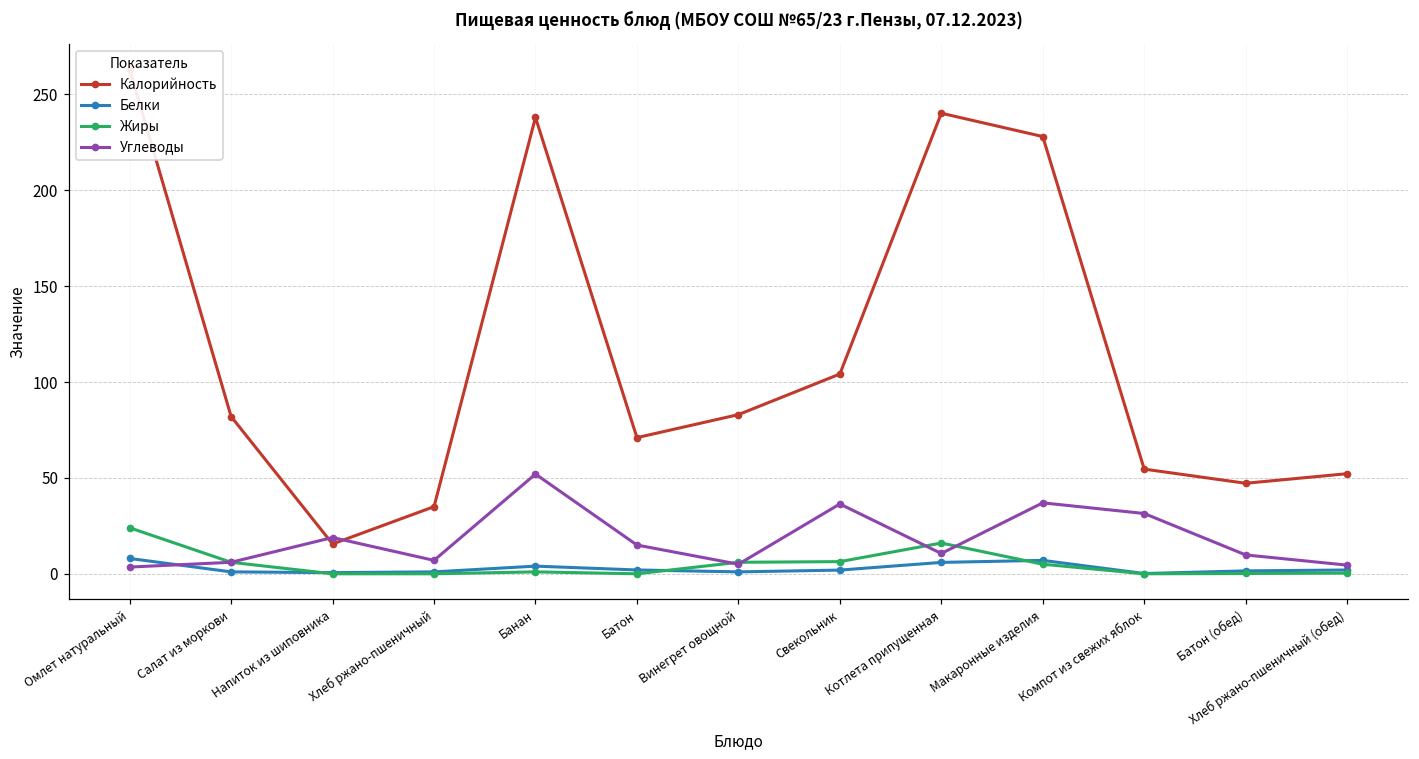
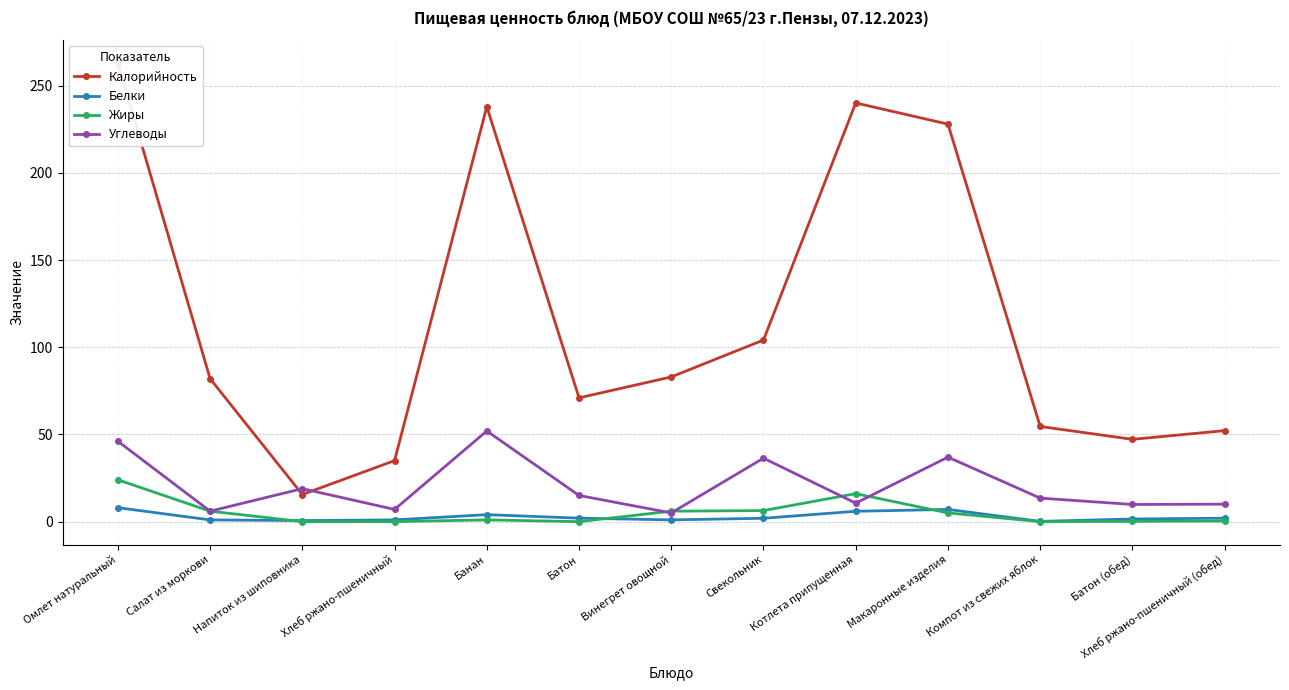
  {
    "Калорийность": {
      "Салат из моркови": 82,
      "Напиток из шиповника": 16,
      "Хлеб ржано-пшеничный": 35,
      "Банан": 238,
      "Батон": 71,
      "Винегрет овощной": 83,
      "Свекольник": 104,
      "Котлета припущенная": 240,
      "Макаронные изделия": 228,
      "Компот из свежих яблок": 55,
      "Батон (обед)": 47,
      "Хлеб ржано-пшеничный (обед)": 52
    },
    "Белки": {
      "Омлет натуральный": 8,
      "Салат из моркови": 1,
      "Банан": 4,
      "Батон": 2,
      "Винегрет овощной": 1,
      "Свекольник": 2,
      "Котлета припущенная": 6,
      "Макаронные изделия": 7,
      "Хлеб ржано-пшеничный (обед)": 2
    },
    "Жиры": {
      "Омлет натуральный": 24,
      "Банан": 1,
      "Батон": 0,
      "Свекольник": 6,
      "Котлета припущенная": 16,
      "Макаронные изделия": 5,
      "Хлеб ржано-пшеничный (обед)": 0
    },
    "Углеводы": {
-     "Омлет натуральный": 4,
+     "Омлет натуральный": 46,
      "Напиток из шиповника": 19,
      "Хлеб ржано-пшеничный": 7,
      "Банан": 52,
      "Батон": 15,
      "Свекольник": 36,
      "Котлета припущенная": 11,
      "Макаронные изделия": 37,
-     "Компот из свежих яблок": 31,
+     "Компот из свежих яблок": 13,
      "Батон (обед)": 10,
-     "Хлеб ржано-пшеничный (обед)": 5
+     "Хлеб ржано-пшеничный (обед)": 10
    }
  }
